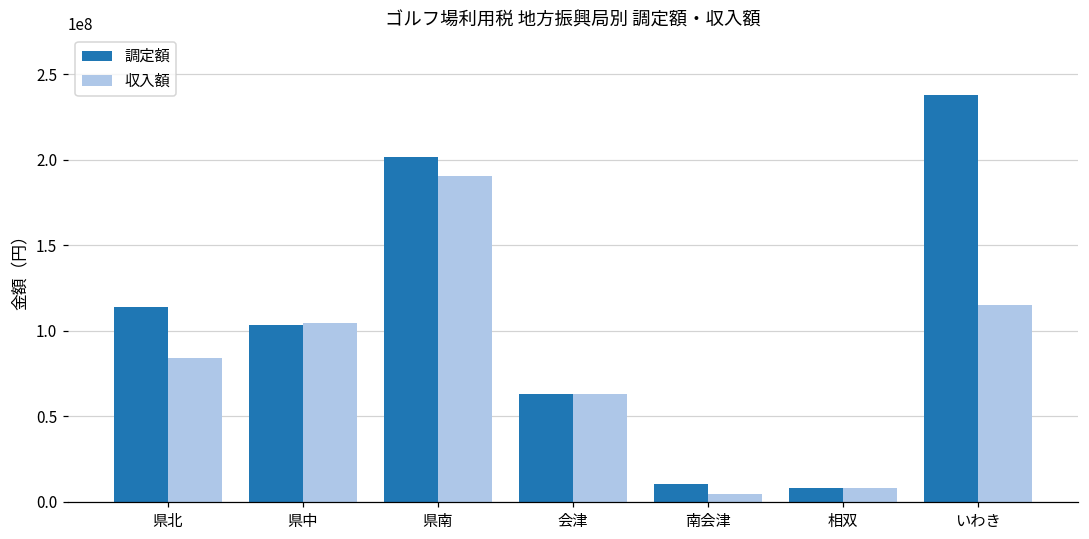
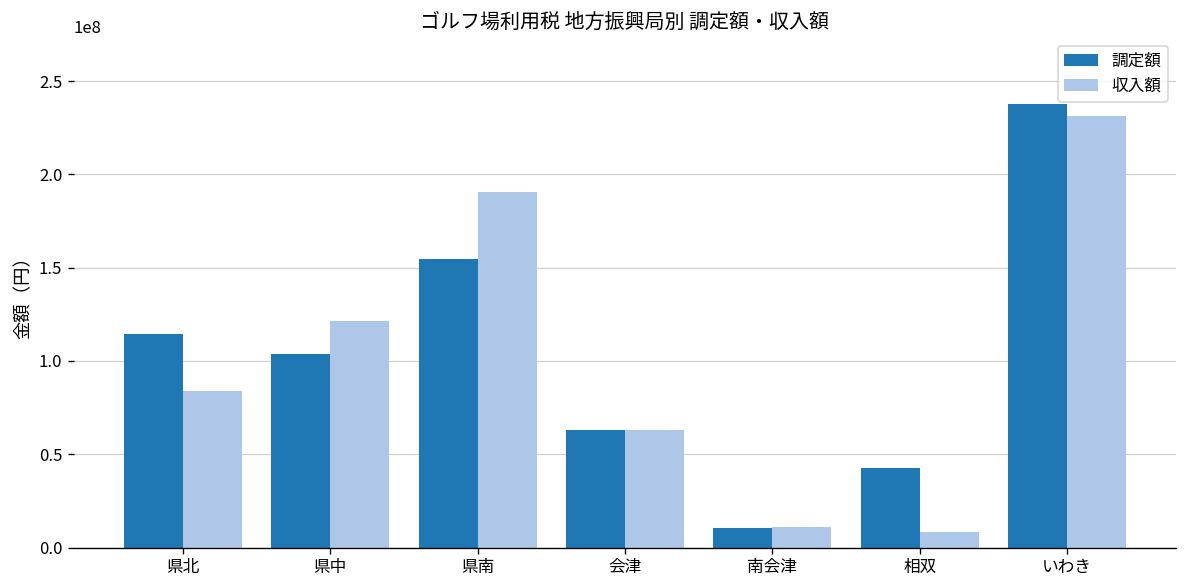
  {
    "調定額": {
      "県北": 114000000,
      "県中": 104000000,
-     "県南": 202000000,
+     "県南": 155000000,
      "会津": 63000000,
      "南会津": 11000000,
-     "相双": 8000000,
+     "相双": 43000000,
      "いわき": 238000000
    },
    "収入額": {
      "県北": 84000000,
-     "県中": 105000000,
+     "県中": 122000000,
      "県南": 191000000,
      "会津": 63000000,
-     "南会津": 5000000,
+     "南会津": 11000000,
      "相双": 8000000,
-     "いわき": 115000000
+     "いわき": 232000000
    }
  }
